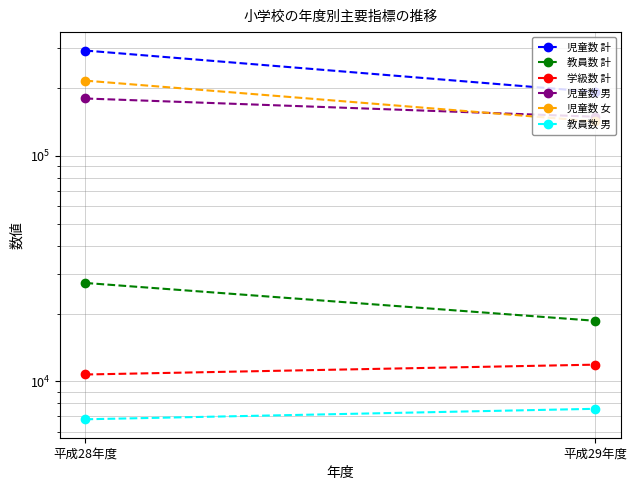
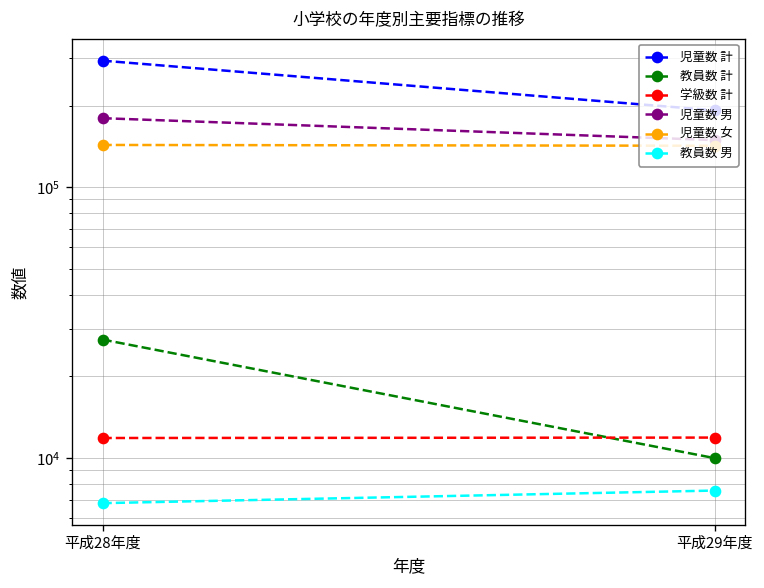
  {
    "児童数 計": {
      "平成28年度": 290000
    },
    "教員数 計": {
      "平成28年度": 27000,
-     "平成29年度": 19000
+     "平成29年度": 10000
    },
    "学級数 計": {
-     "平成28年度": 11000,
+     "平成28年度": 12000,
      "平成29年度": 12000
    },
    "児童数 男": {
      "平成28年度": 180000
    },
    "児童数 女": {
-     "平成28年度": 220000
+     "平成28年度": 140000
    },
    "教員数 男": {
      "平成28年度": 6800,
      "平成29年度": 7600
    }
  }
